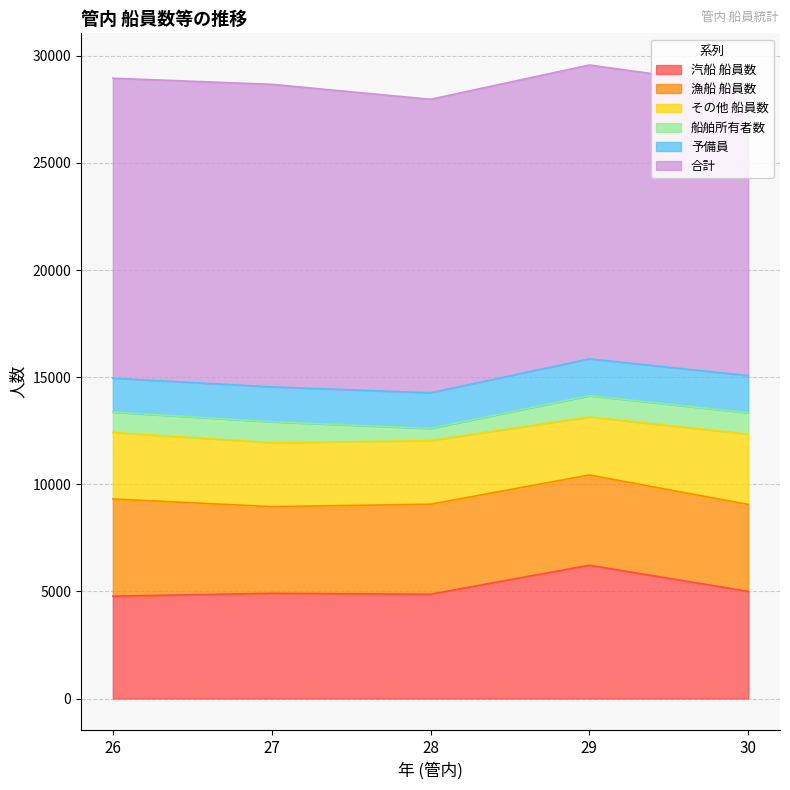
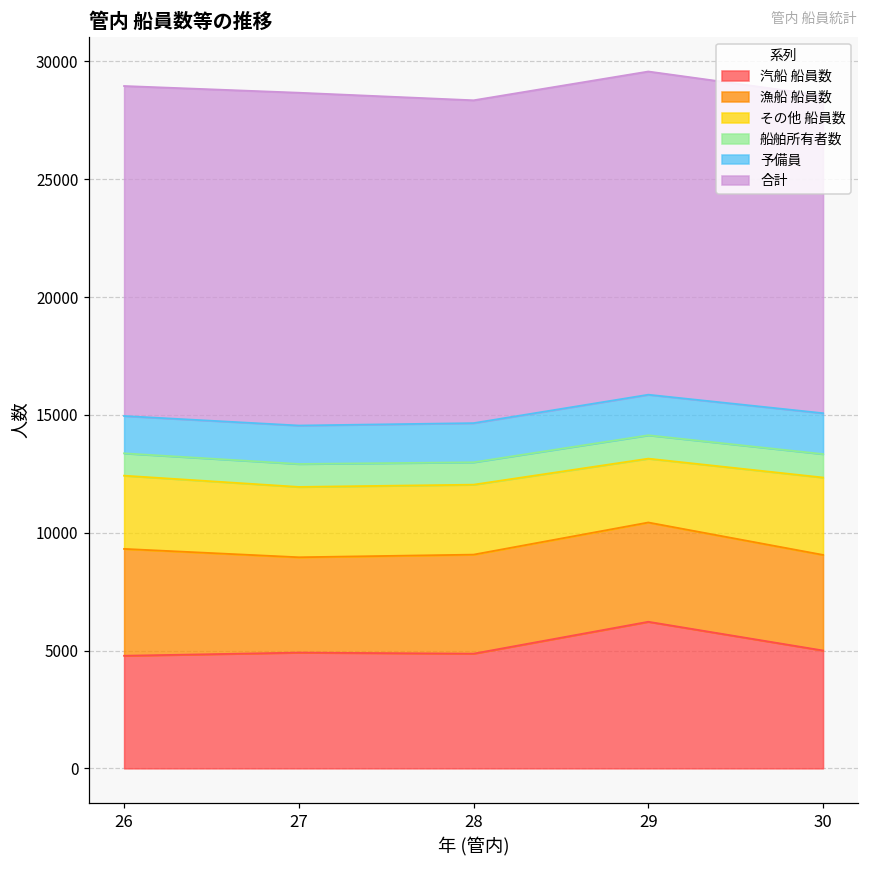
  {
    "汽船 船員数": {
      "26": 4800,
      "27": 4900,
      "28": 4900,
      "29": 6200,
      "30": 5000
    },
    "漁船 船員数": {
      "26": 4500,
      "27": 4000,
      "28": 4200,
      "29": 4200,
      "30": 4100
    },
    "その他 船員数": {
      "26": 3100,
      "27": 3000,
      "28": 3000,
      "29": 2700,
      "30": 3300
    },
    "船舶所有者数": {
      "26": 900,
      "27": 1000,
-     "28": 600,
+     "28": 1000,
      "29": 1000,
      "30": 1000
    },
    "予備員": {
      "26": 1600,
      "27": 1600,
      "28": 1700,
      "29": 1700,
      "30": 1700
    },
    "合計": {
      "26": 14000,
      "27": 14100,
      "28": 13700,
      "29": 13700
    }
  }
